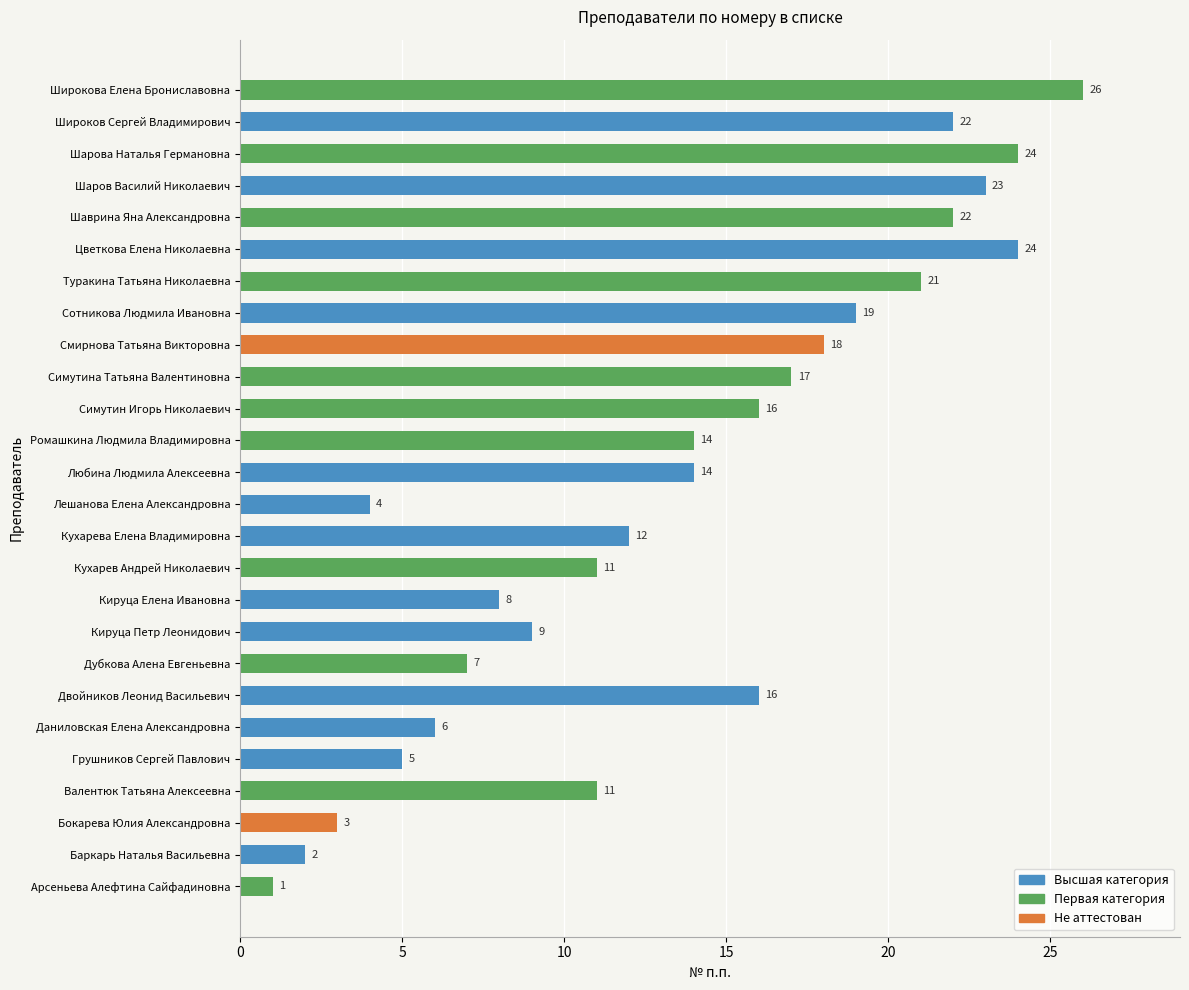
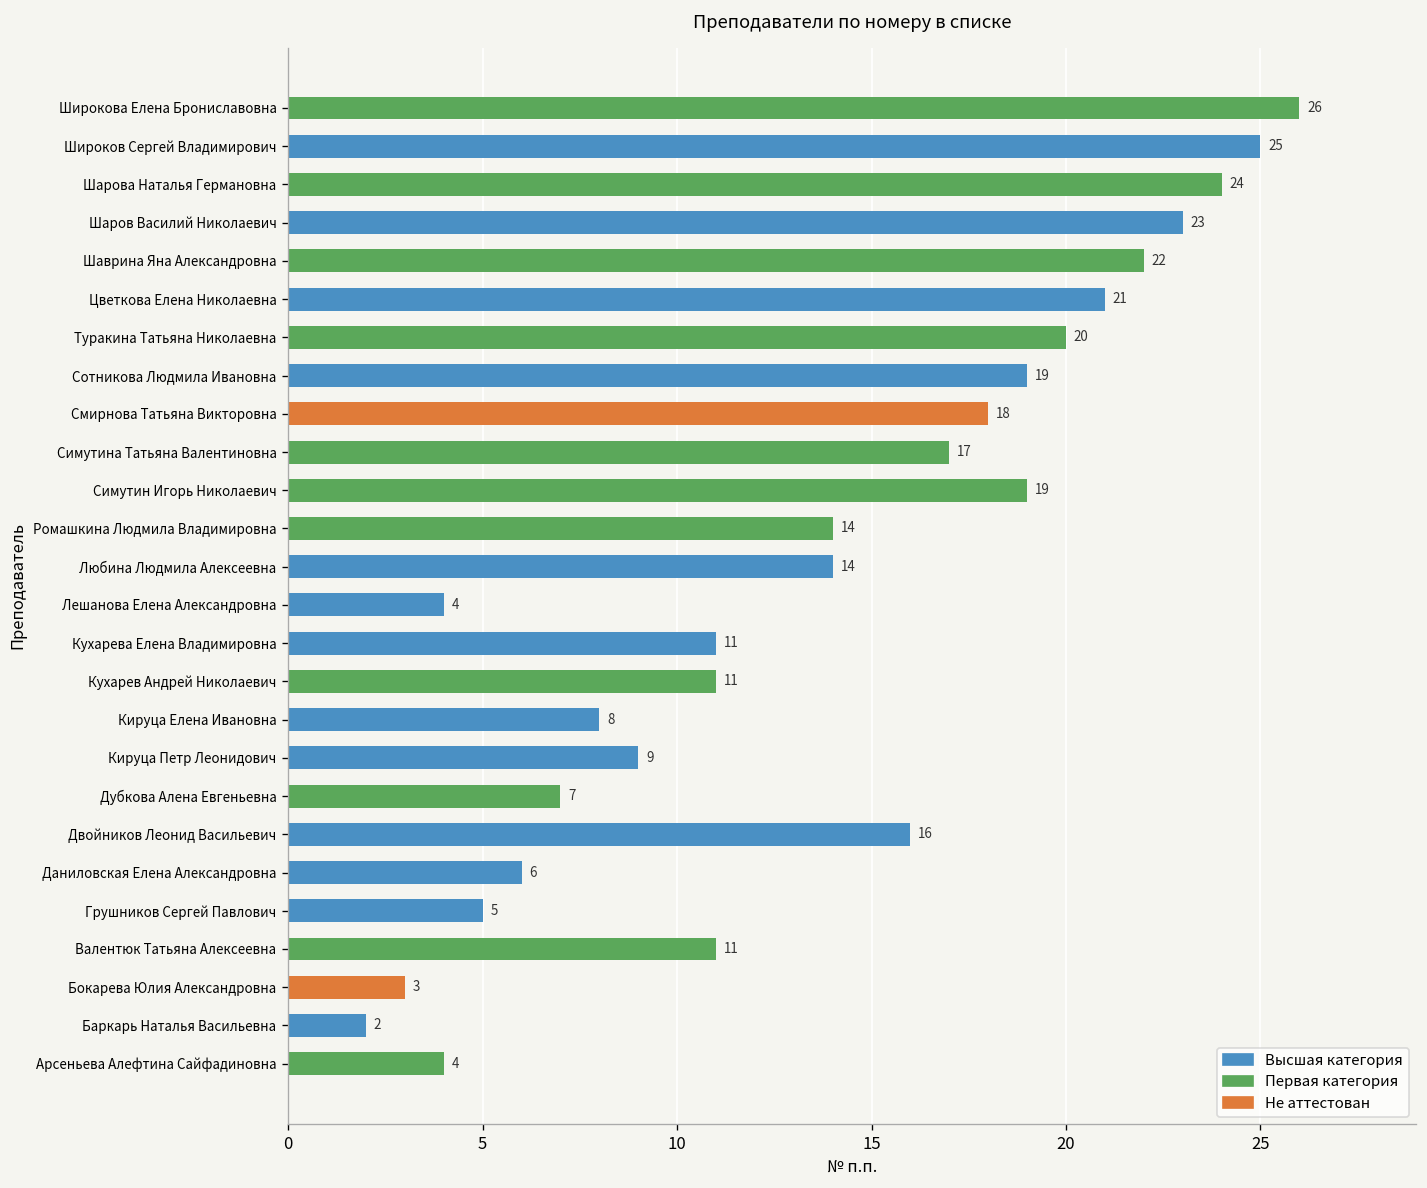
  {
    "Широкова Елена Брониславовна": 26,
-   "Широков Сергей Владимирович": 22,
+   "Широков Сергей Владимирович": 25,
    "Шарова Наталья Германовна": 24,
    "Шаров Василий Николаевич": 23,
    "Шаврина Яна Александровна": 22,
-   "Цветкова Елена Николаевна": 24,
-   "Туракина Татьяна Николаевна": 21,
+   "Цветкова Елена Николаевна": 21,
+   "Туракина Татьяна Николаевна": 20,
    "Сотникова Людмила Ивановна": 19,
    "Смирнова Татьяна Викторовна": 18,
    "Симутина Татьяна Валентиновна": 17,
-   "Симутин Игорь Николаевич": 16,
+   "Симутин Игорь Николаевич": 19,
    "Ромашкина Людмила Владимировна": 14,
    "Любина Людмила Алексеевна": 14,
    "Лешанова Елена Александровна": 4,
-   "Кухарева Елена Владимировна": 12,
+   "Кухарева Елена Владимировна": 11,
    "Кухарев Андрей Николаевич": 11,
    "Кируца Елена Ивановна": 8,
    "Кируца Петр Леонидович": 9,
    "Дубкова Алена Евгеньевна": 7,
    "Двойников Леонид Васильевич": 16,
    "Даниловская Елена Александровна": 6,
    "Грушников Сергей Павлович": 5,
    "Валентюк Татьяна Алексеевна": 11,
    "Бокарева Юлия Александровна": 3,
    "Баркарь Наталья Васильевна": 2,
-   "Арсеньева Алефтина Сайфадиновна": 1
+   "Арсеньева Алефтина Сайфадиновна": 4
  }
